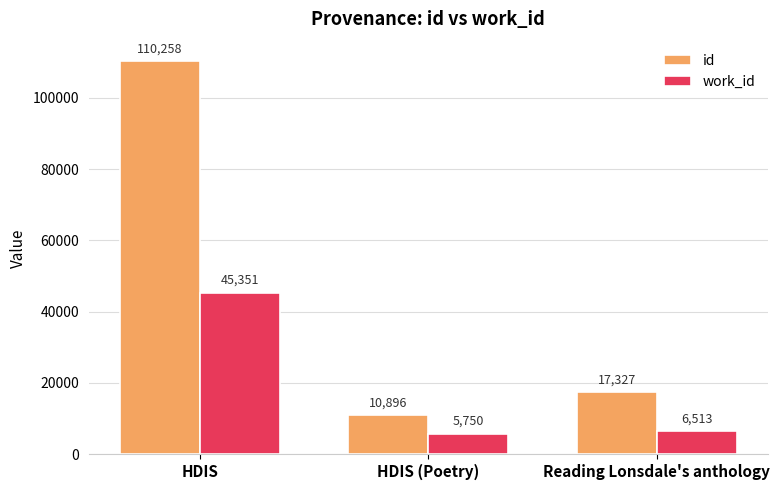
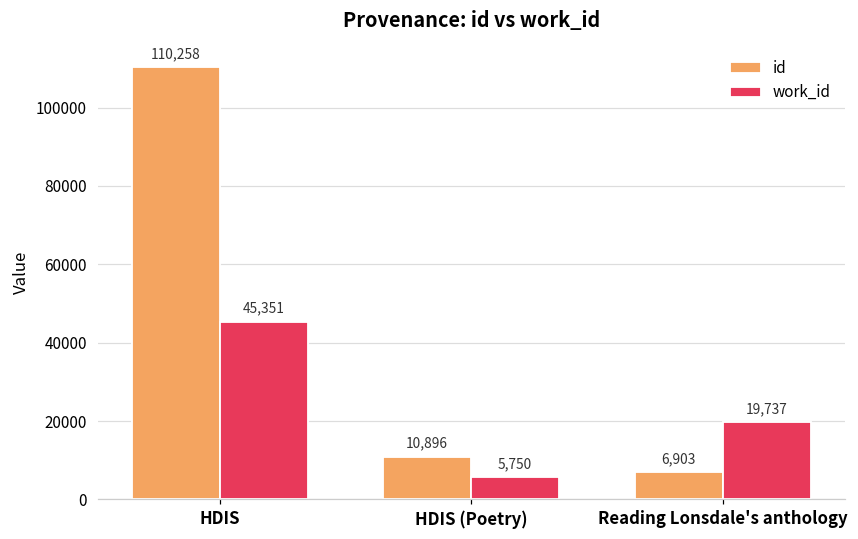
  {
    "id": {
      "HDIS": "110,258",
      "HDIS (Poetry)": "10,896",
-     "Reading Lonsdale's anthology": "17,327"
+     "Reading Lonsdale's anthology": "6,903"
    },
    "work_id": {
      "HDIS": "45,351",
      "HDIS (Poetry)": "5,750",
-     "Reading Lonsdale's anthology": "6,513"
+     "Reading Lonsdale's anthology": "19,737"
    }
  }
